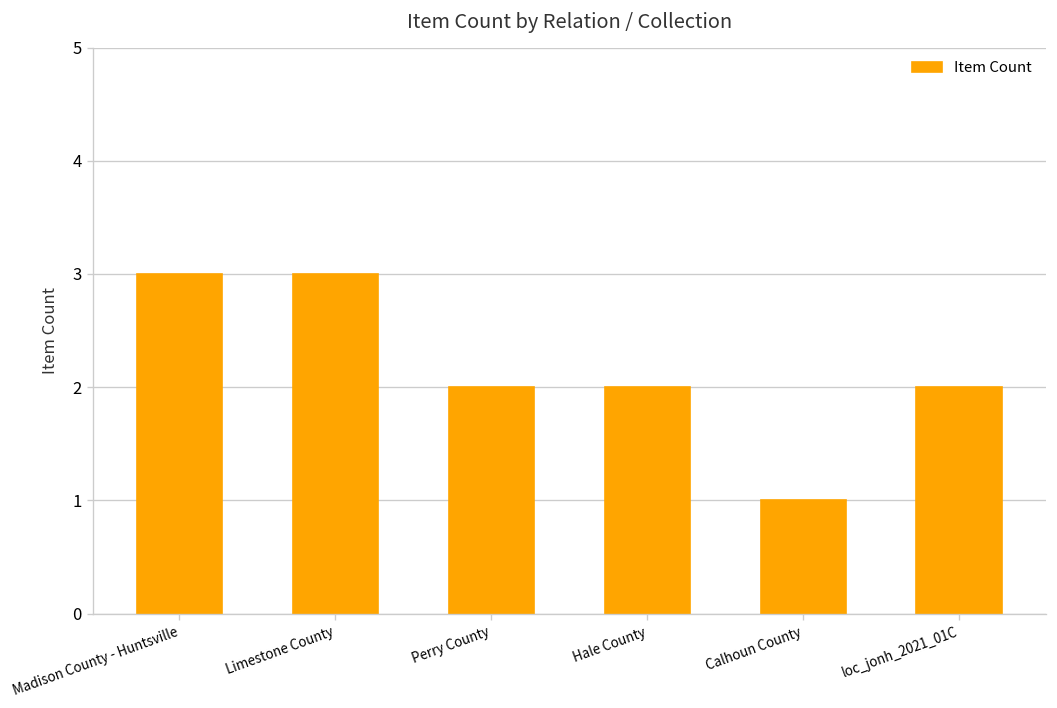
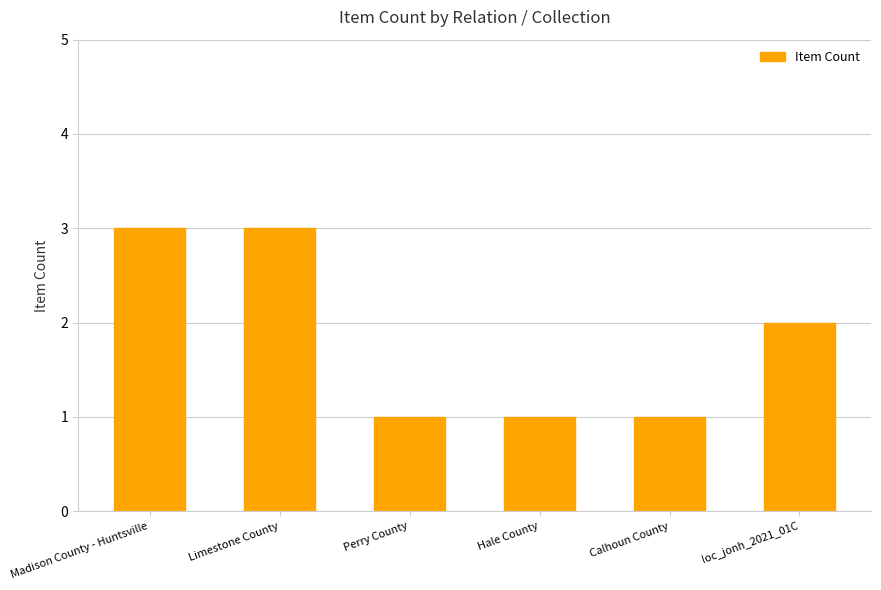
  {
    "Madison County - Huntsville": 3,
    "Limestone County": 3,
-   "Perry County": 2,
-   "Hale County": 2,
+   "Perry County": 1,
+   "Hale County": 1,
    "Calhoun County": 1,
    "loc_jonh_2021_01C": 2
  }
